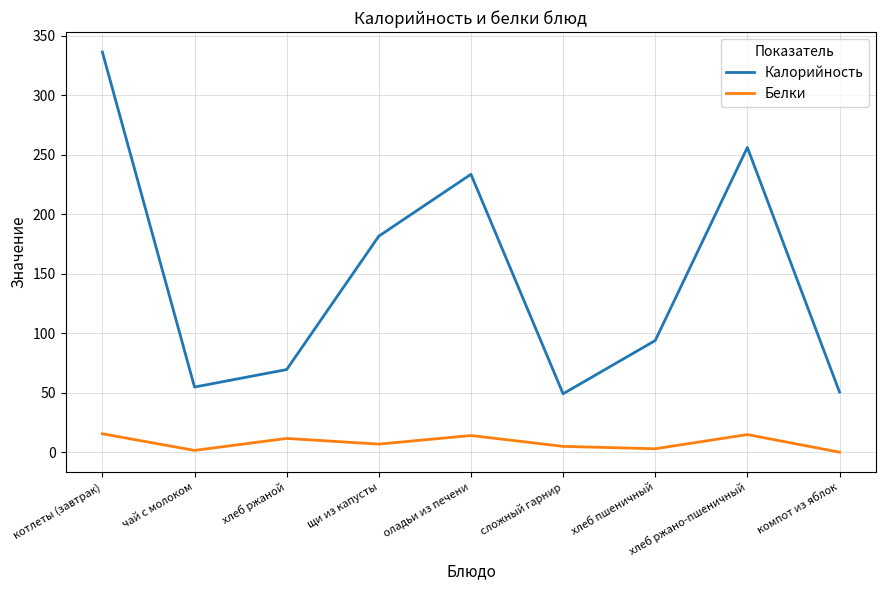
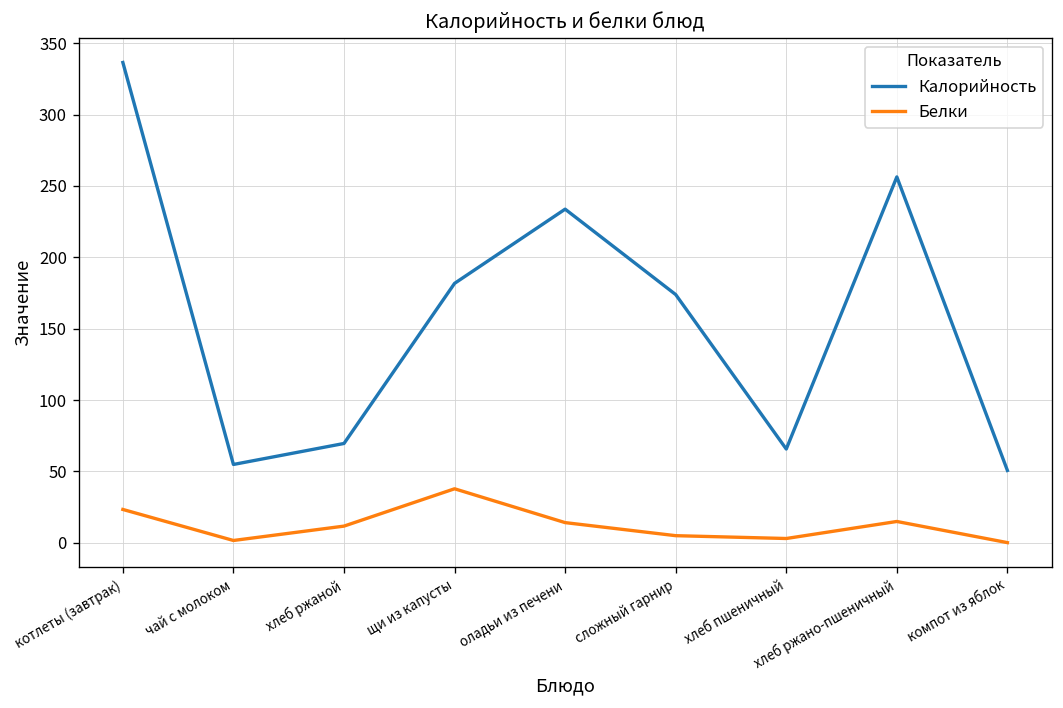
  {
    "Калорийность": {
      "котлеты (завтрак)": 336,
      "чай с молоком": 55,
      "хлеб ржаной": 70,
      "щи из капусты": 182,
      "оладьи из печени": 234,
-     "сложный гарнир": 49,
-     "хлеб пшеничный": 94,
+     "сложный гарнир": 174,
+     "хлеб пшеничный": 66,
      "хлеб ржано-пшеничный": 256,
      "компот из яблок": 51
    },
    "Белки": {
-     "котлеты (завтрак)": 16,
+     "котлеты (завтрак)": 23,
      "чай с молоком": 2,
      "хлеб ржаной": 12,
-     "щи из капусты": 7,
+     "щи из капусты": 38,
      "оладьи из печени": 14,
      "сложный гарнир": 5,
      "хлеб пшеничный": 3,
      "хлеб ржано-пшеничный": 15,
      "компот из яблок": 0
    }
  }
